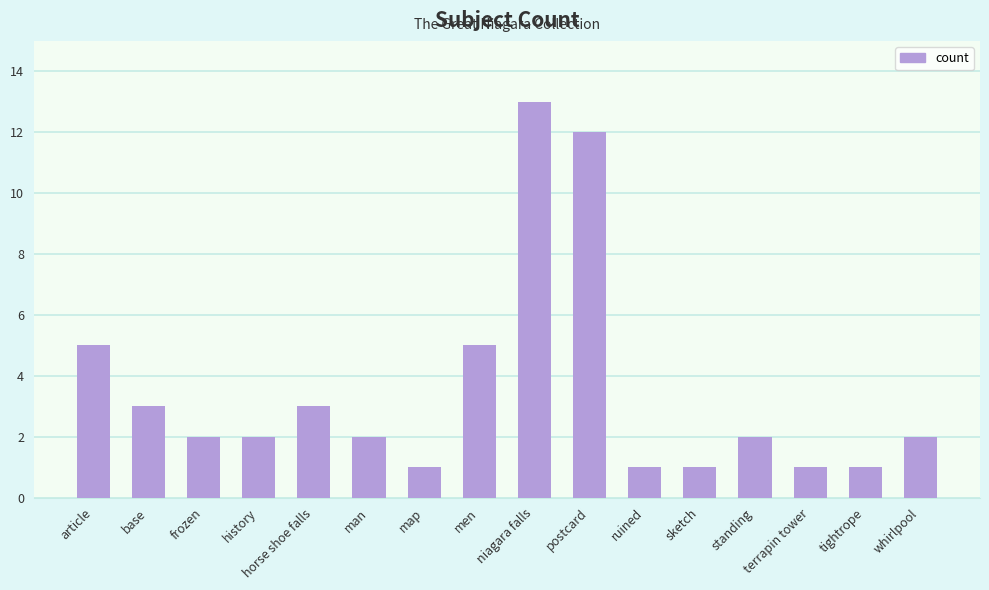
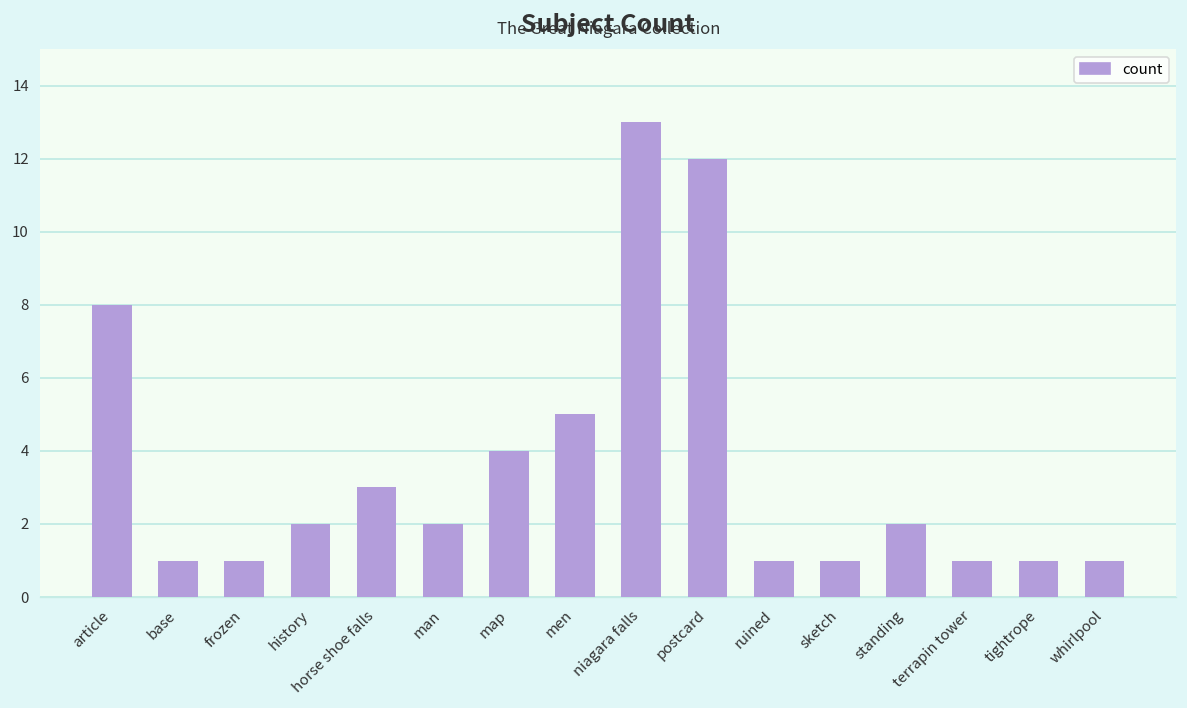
  {
-   "article": 5,
-   "base": 3,
-   "frozen": 2,
+   "article": 8,
+   "base": 1,
+   "frozen": 1,
    "history": 2,
    "horse shoe falls": 3,
    "man": 2,
-   "map": 1,
+   "map": 4,
    "men": 5,
    "niagara falls": 13,
    "postcard": 12,
    "ruined": 1,
    "sketch": 1,
    "standing": 2,
    "terrapin tower": 1,
    "tightrope": 1,
-   "whirlpool": 2
+   "whirlpool": 1
  }
